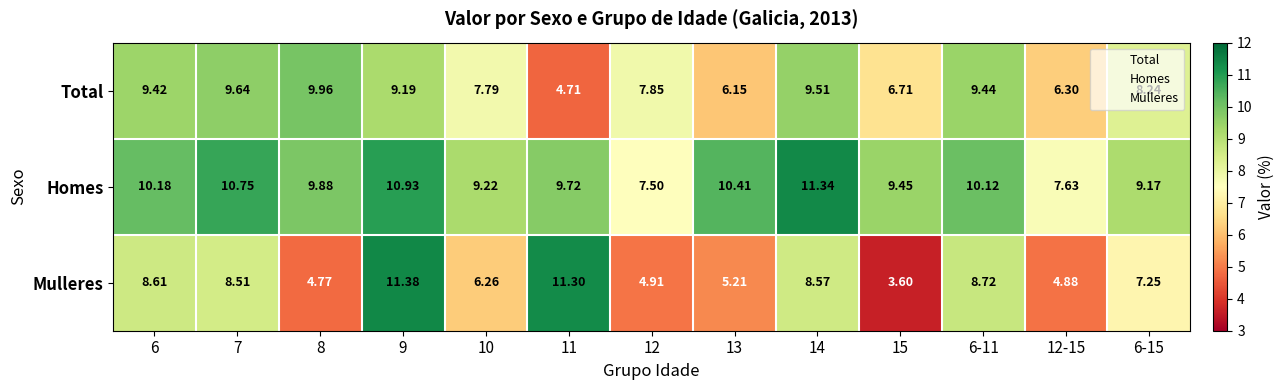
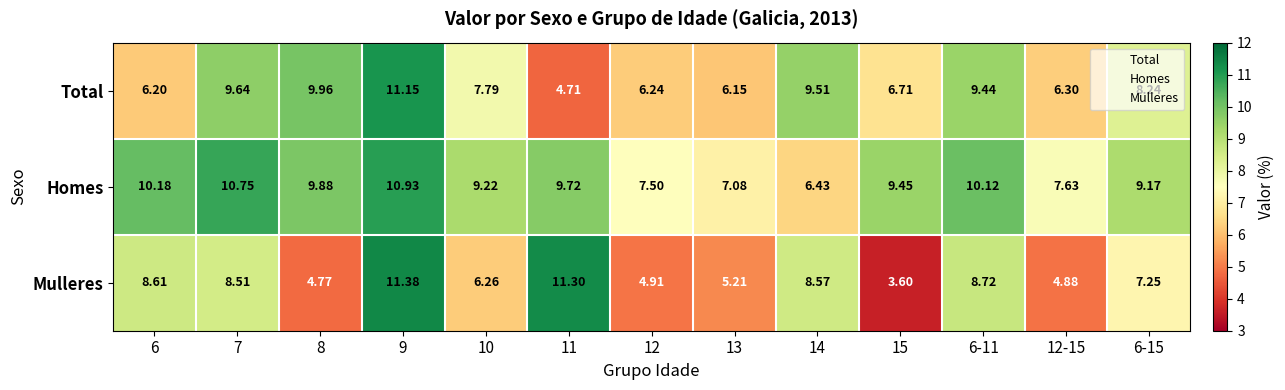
  {
    "Total": {
-     "6": 9.42,
+     "6": 6.20,
      "7": 9.64,
      "8": 9.96,
-     "9": 9.19,
+     "9": 11.15,
      "10": 7.79,
      "11": 4.71,
-     "12": 7.85,
+     "12": 6.24,
      "13": 6.15,
      "14": 9.51,
      "15": 6.71,
      "6-11": 9.44,
      "12-15": 6.30
    },
    "Homes": {
      "6": 10.18,
      "7": 10.75,
      "8": 9.88,
      "9": 10.93,
      "10": 9.22,
      "11": 9.72,
      "12": 7.50,
-     "13": 10.41,
-     "14": 11.34,
+     "13": 7.08,
+     "14": 6.43,
      "15": 9.45,
      "6-11": 10.12,
      "12-15": 7.63,
      "6-15": 9.17
    },
    "Mulleres": {
      "6": 8.61,
      "7": 8.51,
      "8": 4.77,
      "9": 11.38,
      "10": 6.26,
      "11": 11.30,
      "12": 4.91,
      "13": 5.21,
      "14": 8.57,
      "15": 3.60,
      "6-11": 8.72,
      "12-15": 4.88,
      "6-15": 7.25
    }
  }
